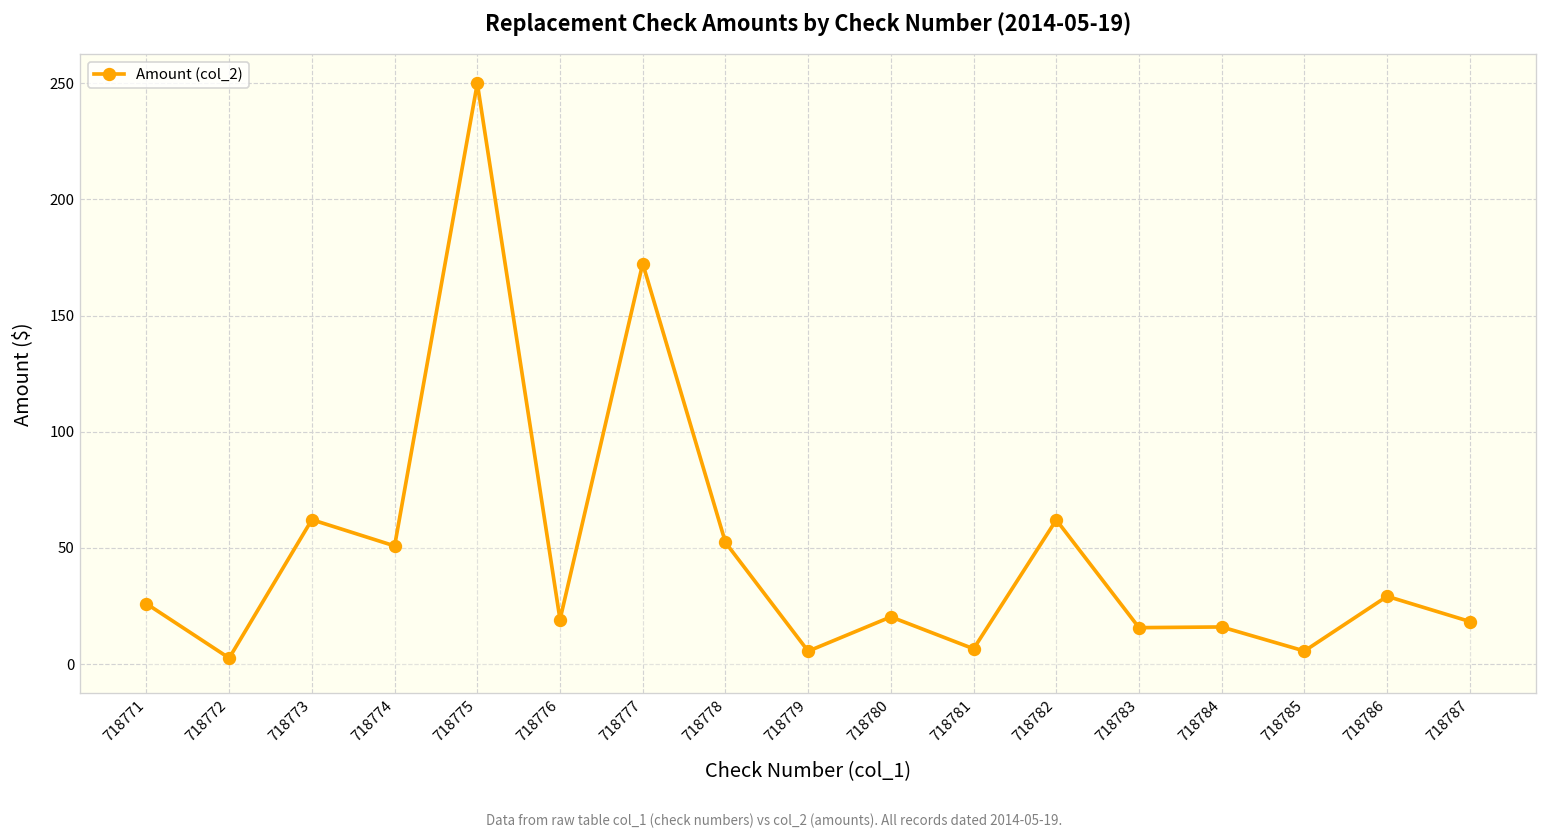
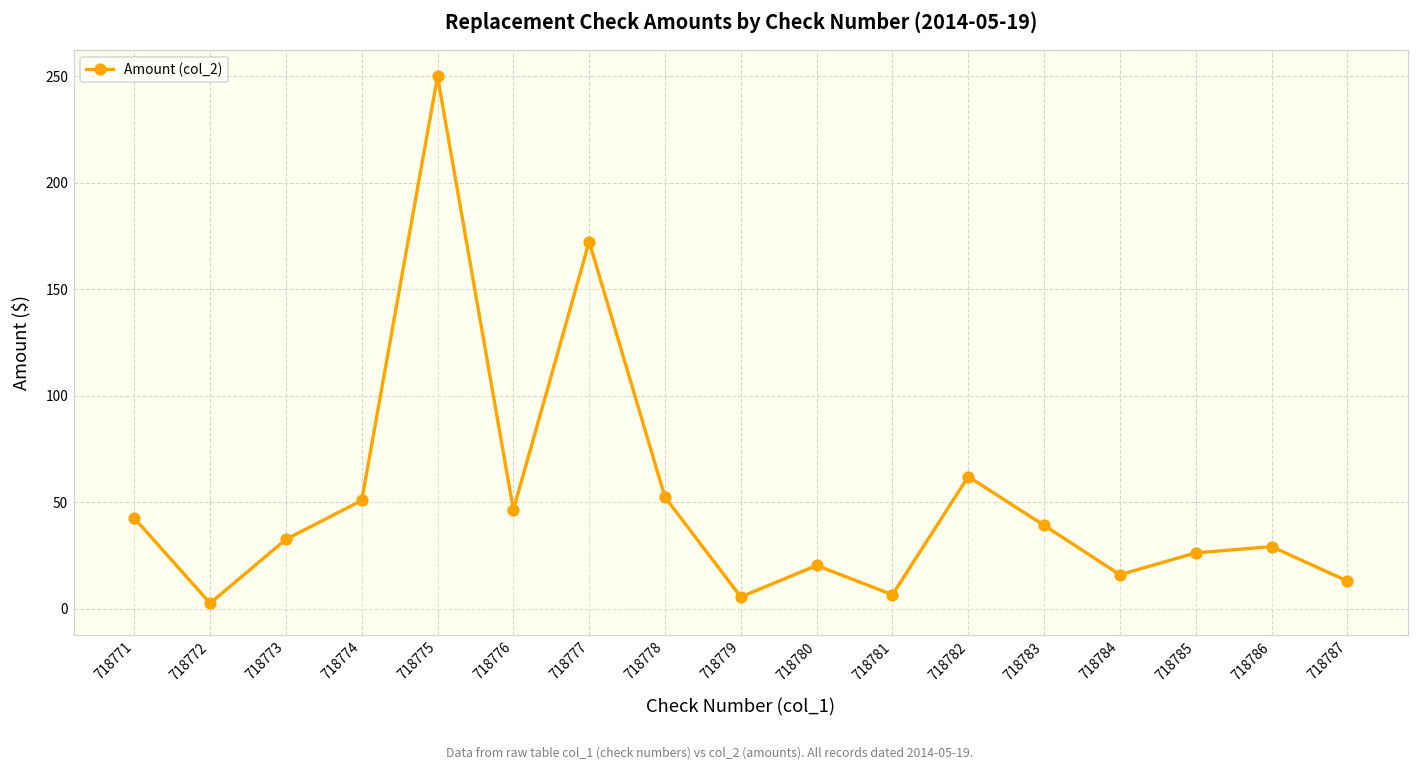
  {
-   "718771": 26,
+   "718771": 43,
    "718772": 3,
-   "718773": 62,
+   "718773": 33,
    "718774": 51,
    "718775": 250,
-   "718776": 19,
+   "718776": 46,
    "718777": 172,
    "718778": 52,
    "718779": 5,
    "718780": 20,
    "718781": 7,
    "718782": 62,
-   "718783": 16,
+   "718783": 39,
    "718784": 16,
-   "718785": 6,
+   "718785": 26,
    "718786": 29,
-   "718787": 18
+   "718787": 13
  }
